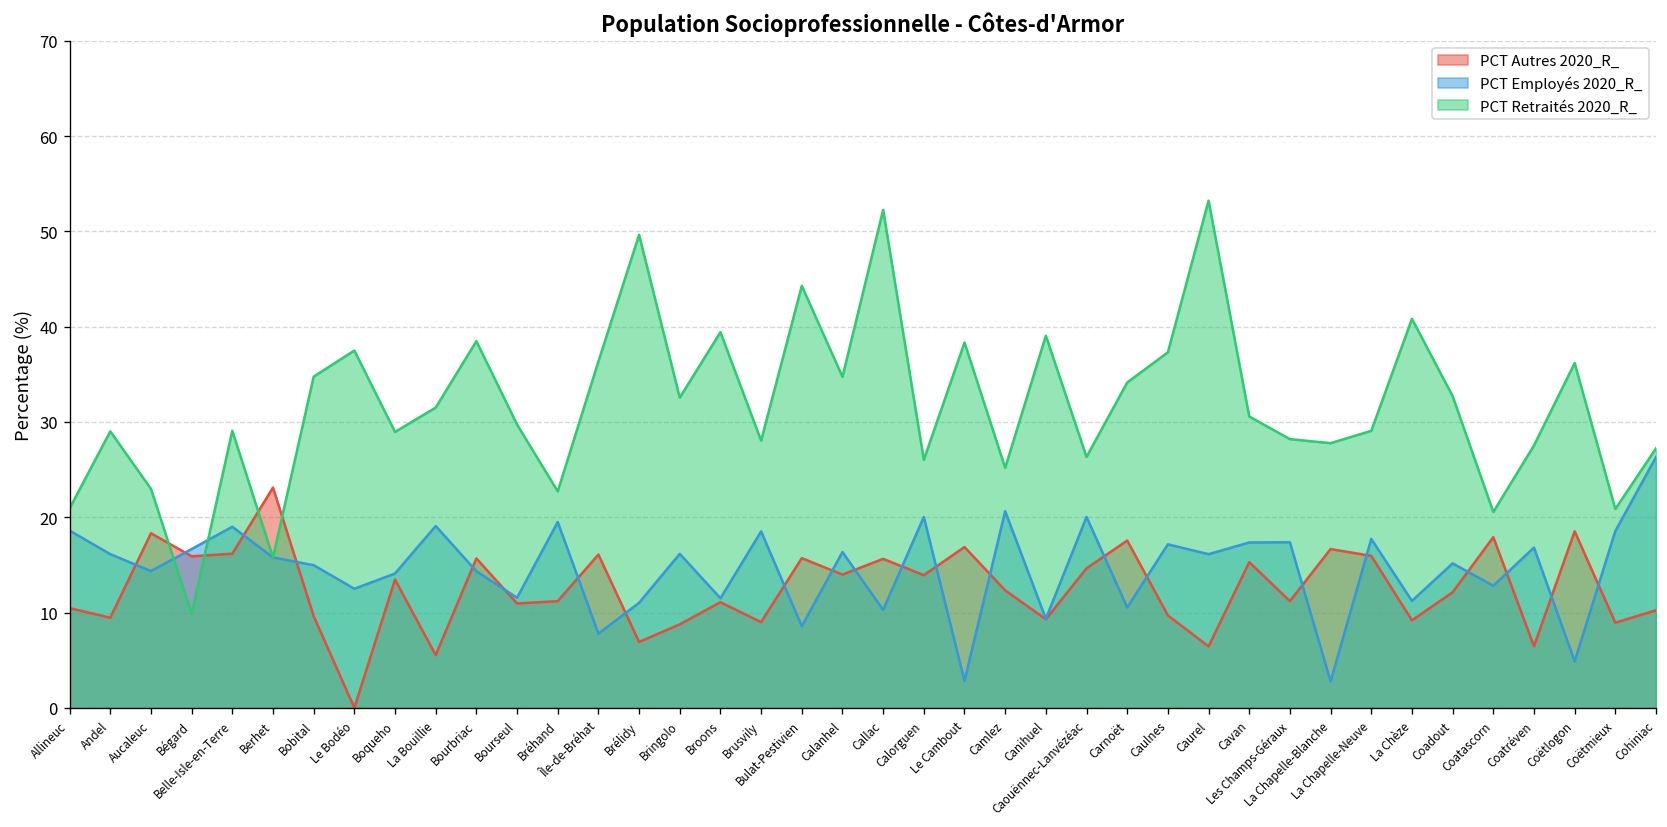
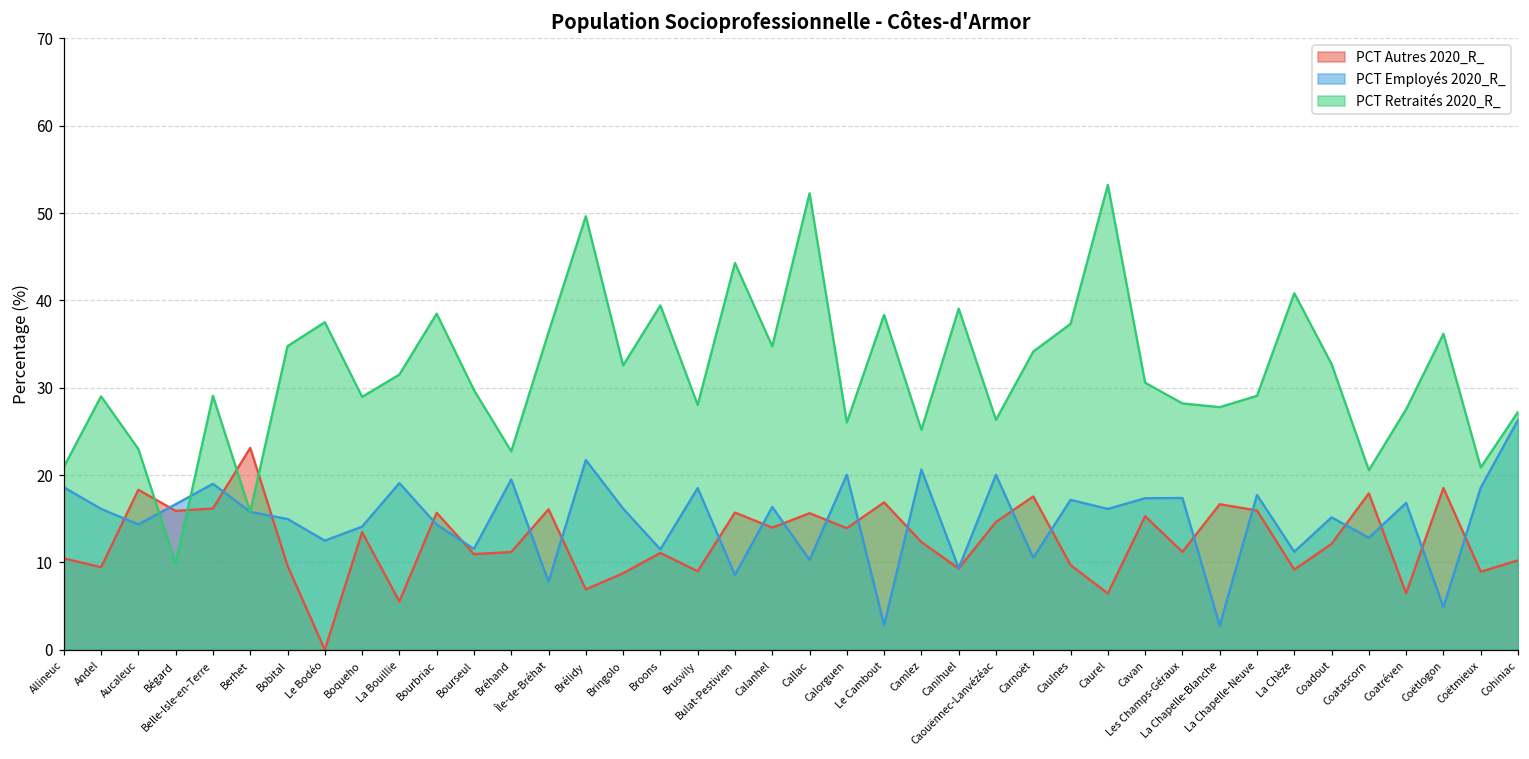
  {
    "PCT Autres 2020_R_": {
      "Allineuc": 10,
      "Andel": 9,
      "Aucaleuc": 18,
      "Bégard": 16,
      "Belle-Isle-en-Terre": 16,
      "Berhet": 23,
      "Bobital": 10,
      "Le Bodéo": 0,
      "Boqueho": 13,
      "La Bouillie": 6,
      "Bourbriac": 16,
      "Bourseul": 11,
      "Bréhand": 11,
      "Île-de-Bréhat": 16,
      "Brélidy": 7,
      "Bringolo": 9,
      "Broons": 11,
      "Brusvily": 9,
      "Bulat-Pestivien": 16,
      "Calanhel": 14,
      "Callac": 16,
      "Calorguen": 14,
      "Le Cambout": 17,
      "Camlez": 12,
      "Caouënnec-Lanvézéac": 15,
      "Carnoët": 18,
      "Caulnes": 10,
      "Caurel": 6,
      "Cavan": 15,
      "Les Champs-Géraux": 11,
      "La Chapelle-Blanche": 17,
      "La Chapelle-Neuve": 16,
      "La Chèze": 9,
      "Coadout": 12,
      "Coatascorn": 18,
      "Coatréven": 6,
      "Coëtlogon": 19,
      "Coëtmieux": 9,
      "Cohiniac": 10
    },
    "PCT Employés 2020_R_": {
      "Allineuc": 19,
      "Andel": 16,
      "Aucaleuc": 14,
      "Bégard": 17,
      "Belle-Isle-en-Terre": 19,
      "Bobital": 15,
      "Le Bodéo": 13,
      "Boqueho": 14,
      "La Bouillie": 19,
      "Bourbriac": 14,
      "Bourseul": 12,
      "Bréhand": 20,
      "Île-de-Bréhat": 8,
-     "Brélidy": 11,
+     "Brélidy": 22,
      "Bringolo": 16,
      "Broons": 11,
      "Brusvily": 19,
      "Bulat-Pestivien": 9,
      "Calanhel": 16,
      "Callac": 10,
      "Calorguen": 20,
      "Le Cambout": 3,
      "Camlez": 21,
      "Caouënnec-Lanvézéac": 20,
      "Carnoët": 11,
      "Caulnes": 17,
      "Caurel": 16,
      "Cavan": 17,
      "Les Champs-Géraux": 17,
      "La Chapelle-Blanche": 3,
      "La Chapelle-Neuve": 18,
      "La Chèze": 11,
      "Coadout": 15,
      "Coatascorn": 13,
      "Coatréven": 17,
      "Coëtlogon": 5,
      "Coëtmieux": 19,
      "Cohiniac": 26
    },
    "PCT Retraités 2020_R_": {
      "Allineuc": 21,
      "Andel": 29,
      "Aucaleuc": 23,
      "Bégard": 10,
      "Belle-Isle-en-Terre": 29,
      "Bobital": 35,
      "Le Bodéo": 38,
      "Boqueho": 29,
      "La Bouillie": 32,
      "Bourbriac": 38,
      "Bourseul": 30,
      "Bréhand": 23,
      "Île-de-Bréhat": 36,
      "Brélidy": 50,
      "Bringolo": 33,
      "Broons": 39,
      "Brusvily": 28,
      "Bulat-Pestivien": 44,
      "Calanhel": 35,
      "Callac": 52,
      "Calorguen": 26,
      "Le Cambout": 38,
      "Camlez": 25,
      "Canihuel": 39,
      "Caouënnec-Lanvézéac": 26,
      "Carnoët": 34,
      "Caulnes": 37,
      "Caurel": 53,
      "Cavan": 31,
      "Les Champs-Géraux": 28,
      "La Chapelle-Blanche": 28,
      "La Chapelle-Neuve": 29,
      "La Chèze": 41,
      "Coadout": 33,
      "Coatascorn": 21,
      "Coatréven": 28,
      "Coëtlogon": 36,
      "Coëtmieux": 21,
      "Cohiniac": 27
    }
  }
